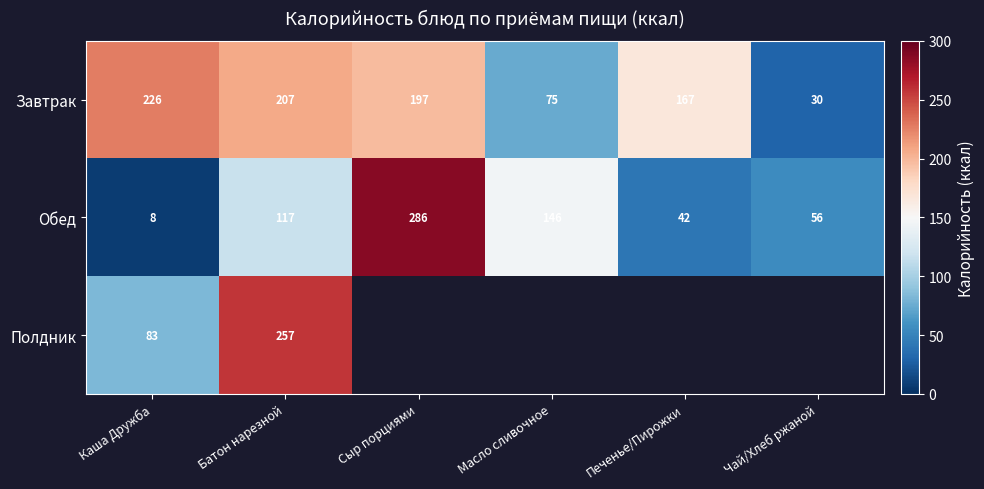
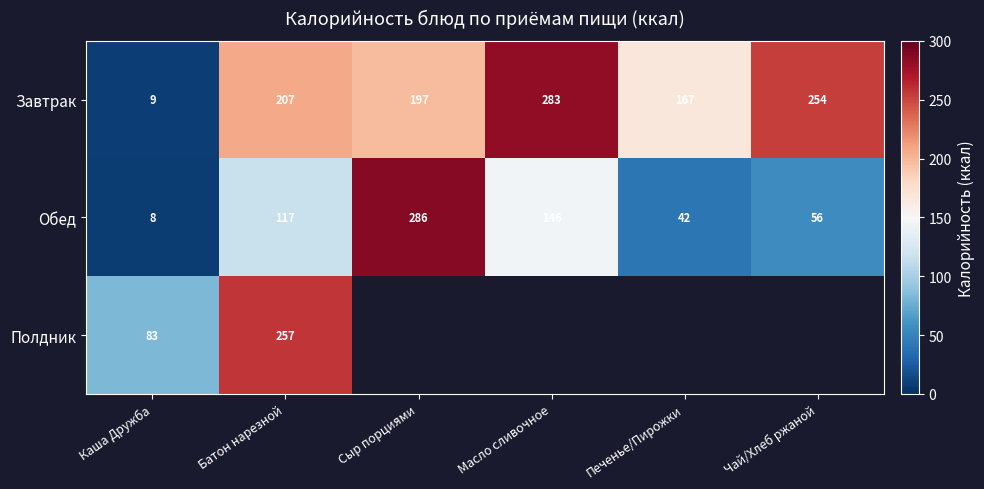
  {
    "Завтрак": {
-     "Каша Дружба": 226,
+     "Каша Дружба": 9,
      "Батон нарезной": 207,
      "Сыр порциями": 197,
-     "Масло сливочное": 75,
-     "Чай/Хлеб ржаной": 30
+     "Масло сливочное": 283,
+     "Чай/Хлеб ржаной": 254
    },
    "Обед": {
      "Каша Дружба": 8,
      "Батон нарезной": 117,
      "Сыр порциями": 286,
      "Печенье/Пирожки": 42,
      "Чай/Хлеб ржаной": 56
    },
    "Полдник": {
      "Каша Дружба": 83,
      "Батон нарезной": 257
    }
  }
